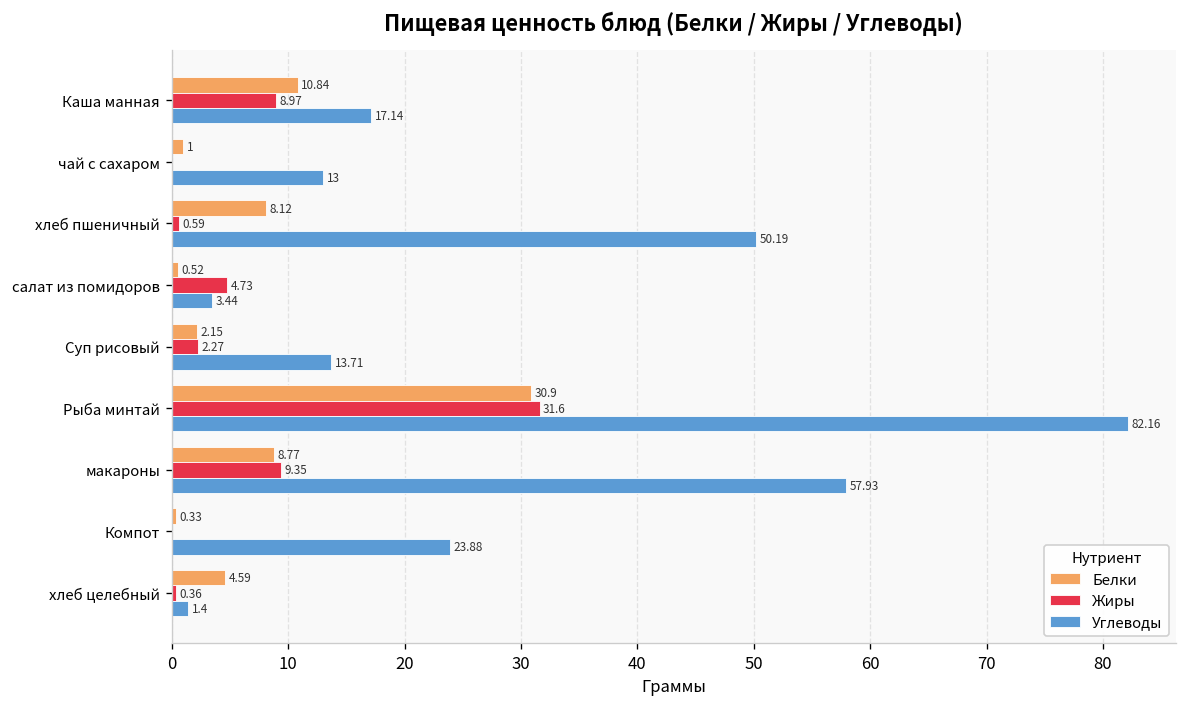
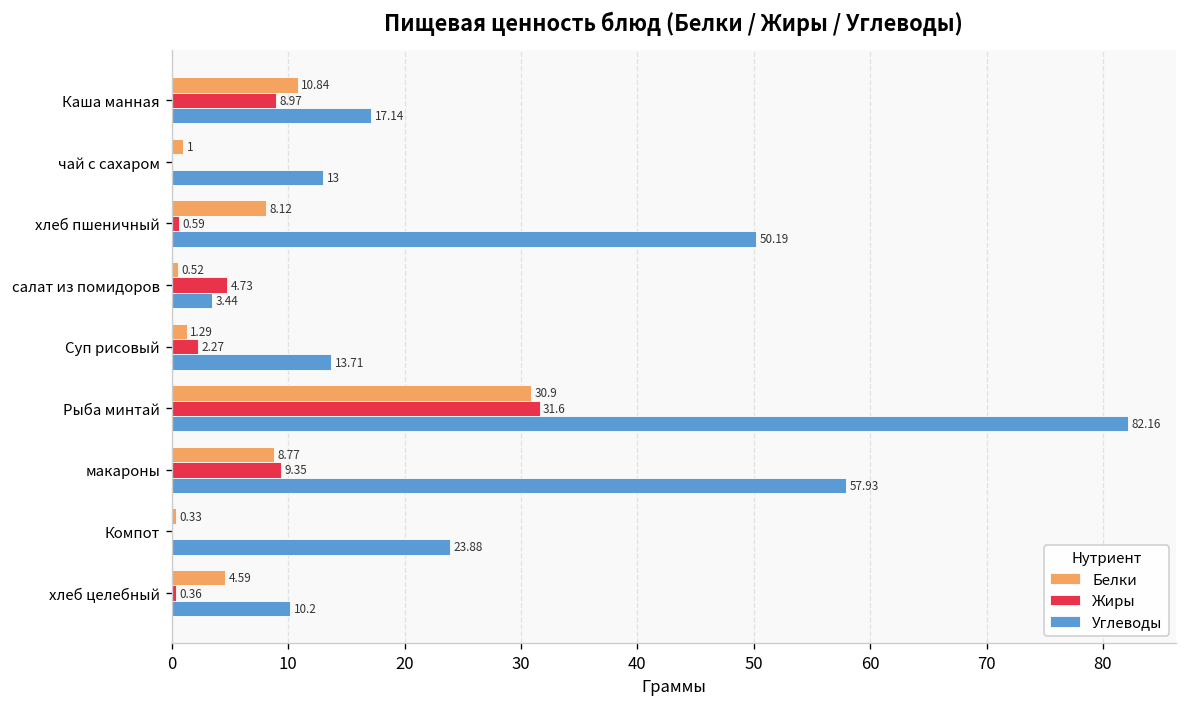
  {
    "Белки": {
      "Каша манная": 10.84,
      "чай с сахаром": 1,
      "хлеб пшеничный": 8.12,
      "салат из помидоров": 0.52,
-     "Суп рисовый": 2.15,
+     "Суп рисовый": 1.29,
      "Рыба минтай": 30.9,
      "макароны": 8.77,
      "Компот": 0.33,
      "хлеб целебный": 4.59
    },
    "Жиры": {
      "Каша манная": 8.97,
      "хлеб пшеничный": 0.59,
      "салат из помидоров": 4.73,
      "Суп рисовый": 2.27,
      "Рыба минтай": 31.6,
      "макароны": 9.35,
      "хлеб целебный": 0.36
    },
    "Углеводы": {
      "Каша манная": 17.14,
      "чай с сахаром": 13,
      "хлеб пшеничный": 50.19,
      "салат из помидоров": 3.44,
      "Суп рисовый": 13.71,
      "Рыба минтай": 82.16,
      "макароны": 57.93,
      "Компот": 23.88,
-     "хлеб целебный": 1.4
+     "хлеб целебный": 10.2
    }
  }
